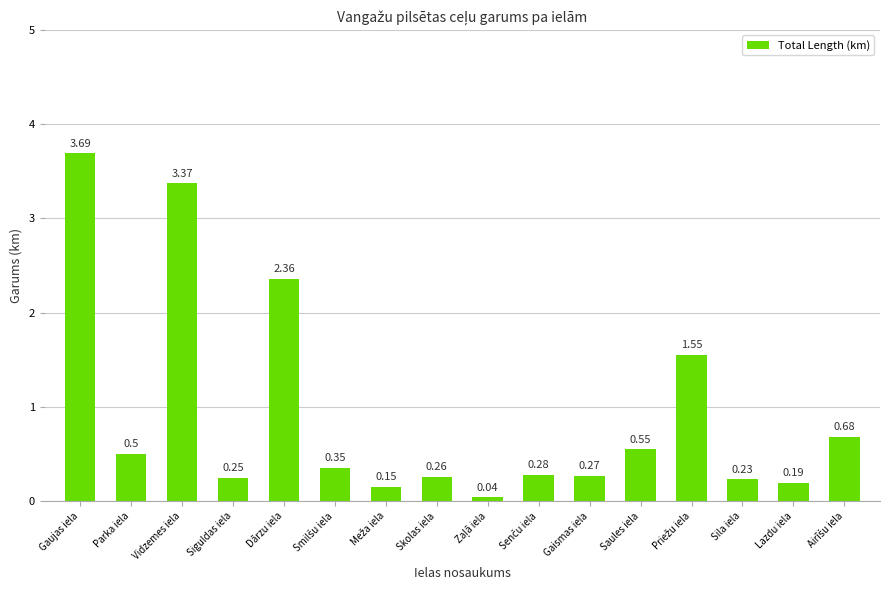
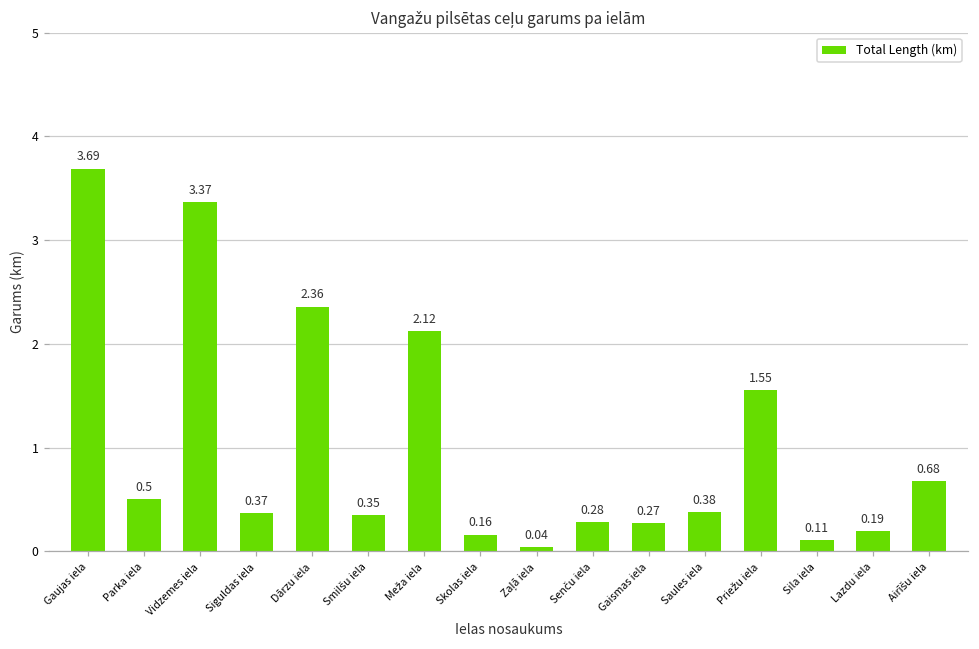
  {
    "Gaujas iela": 3.69,
    "Parka iela": 0.5,
    "Vidzemes iela": 3.37,
-   "Siguldas iela": 0.25,
+   "Siguldas iela": 0.37,
    "Dārzu iela": 2.36,
    "Smilšu iela": 0.35,
-   "Meža iela": 0.15,
-   "Skolas iela": 0.26,
+   "Meža iela": 2.12,
+   "Skolas iela": 0.16,
    "Zaļā iela": 0.04,
    "Senču iela": 0.28,
    "Gaismas iela": 0.27,
-   "Saules iela": 0.55,
+   "Saules iela": 0.38,
    "Priežu iela": 1.55,
-   "Sila iela": 0.23,
+   "Sila iela": 0.11,
    "Lazdu iela": 0.19,
    "Airīšu iela": 0.68
  }
